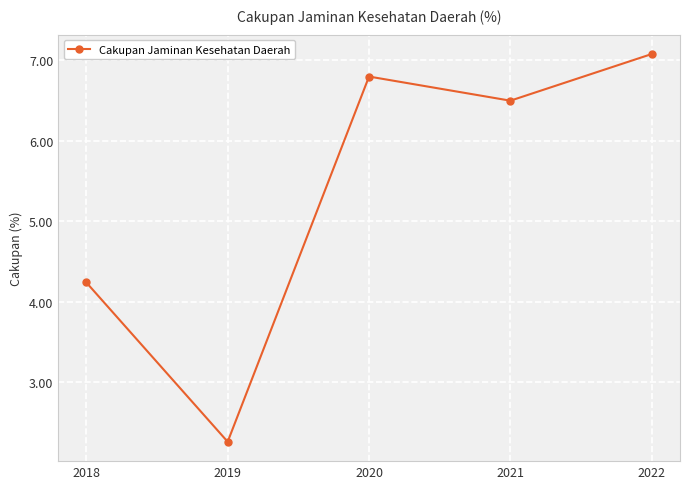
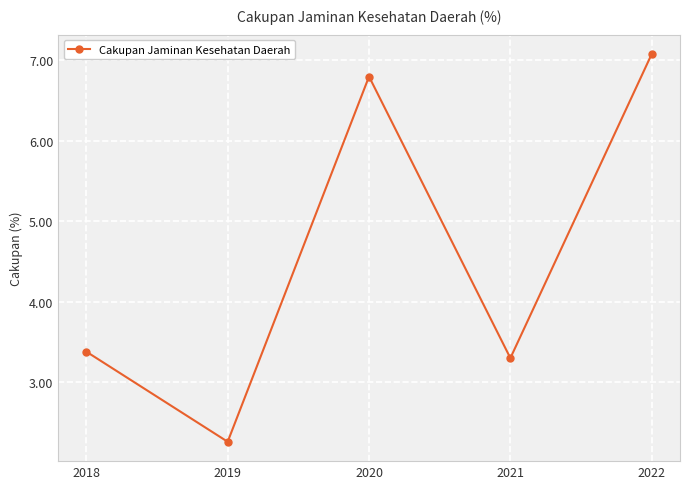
  {
-   "2018": 4.2,
+   "2018": 3.4,
    "2019": 2.3,
    "2020": 6.8,
-   "2021": 6.5,
+   "2021": 3.3,
    "2022": 7.1
  }
